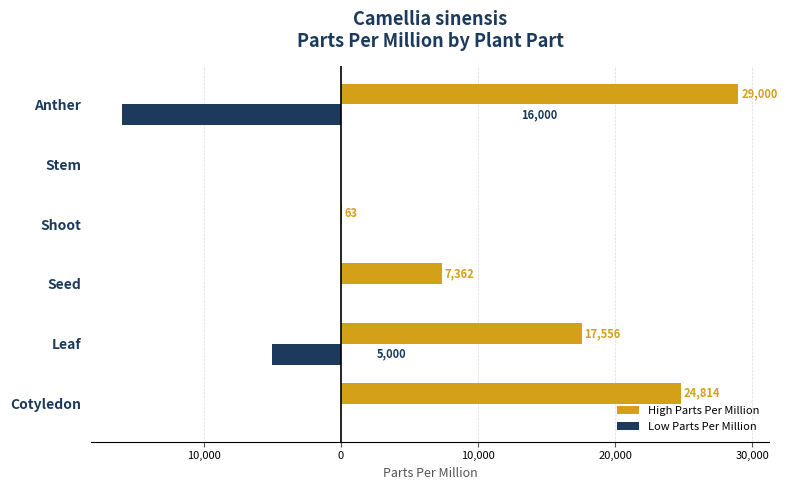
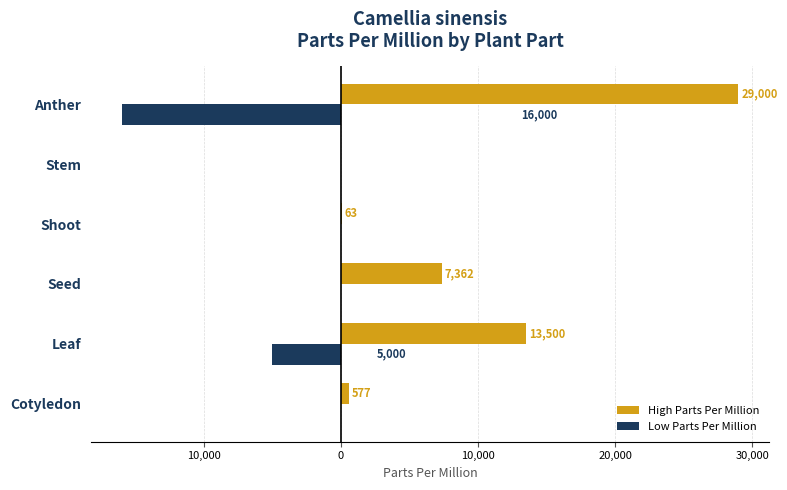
  {
    "High Parts Per Million": {
      "Anther": "29,000",
      "Shoot": "63",
      "Seed": "7,362",
-     "Leaf": "17,556",
-     "Cotyledon": "24,814"
+     "Leaf": "13,500",
+     "Cotyledon": "577"
    }
  }
